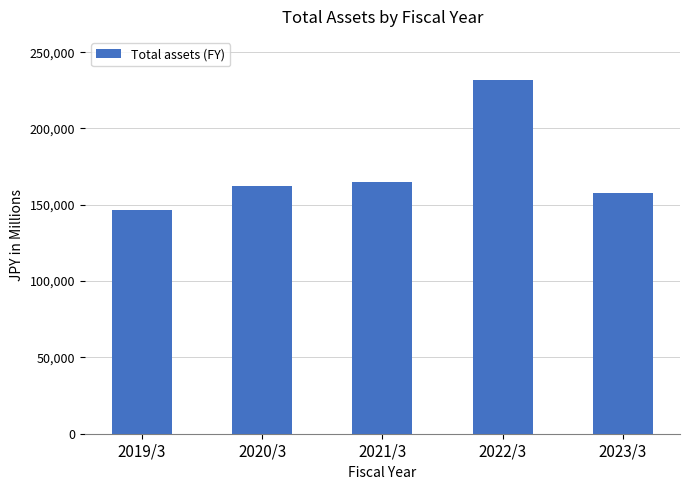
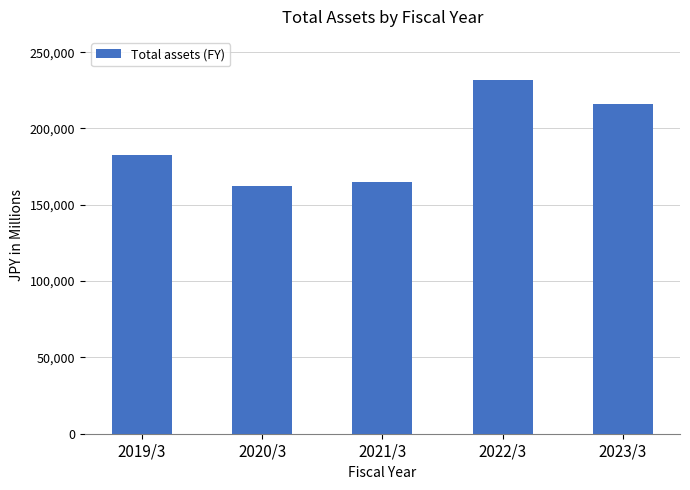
  {
-   "2019/3": "147,000",
+   "2019/3": "182,000",
    "2020/3": "162,000",
    "2021/3": "165,000",
    "2022/3": "232,000",
-   "2023/3": "158,000"
+   "2023/3": "216,000"
  }
